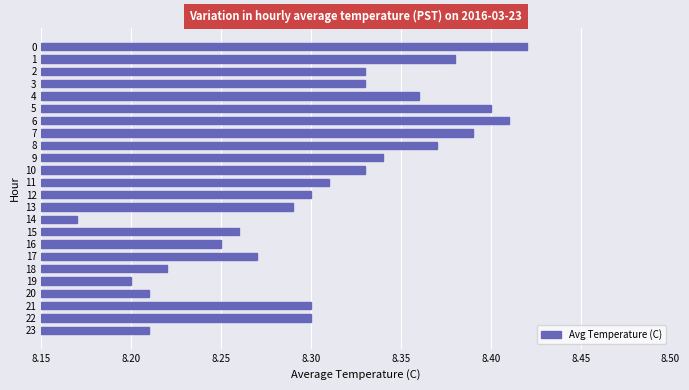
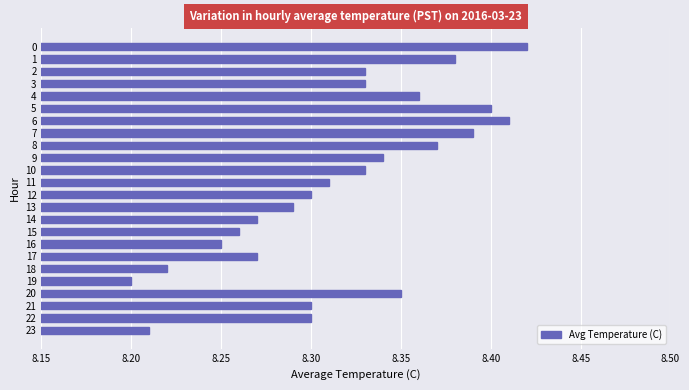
  {
    "0": 8.42,
    "1": 8.38,
    "2": 8.33,
    "3": 8.33,
    "4": 8.36,
    "5": 8.40,
    "6": 8.41,
    "7": 8.39,
    "8": 8.37,
    "9": 8.34,
    "10": 8.33,
    "11": 8.31,
    "12": 8.30,
    "13": 8.29,
-   "14": 8.17,
+   "14": 8.27,
    "15": 8.26,
    "16": 8.25,
    "17": 8.27,
    "18": 8.22,
    "19": 8.20,
-   "20": 8.21,
+   "20": 8.35,
    "21": 8.30,
    "22": 8.30,
    "23": 8.21
  }
